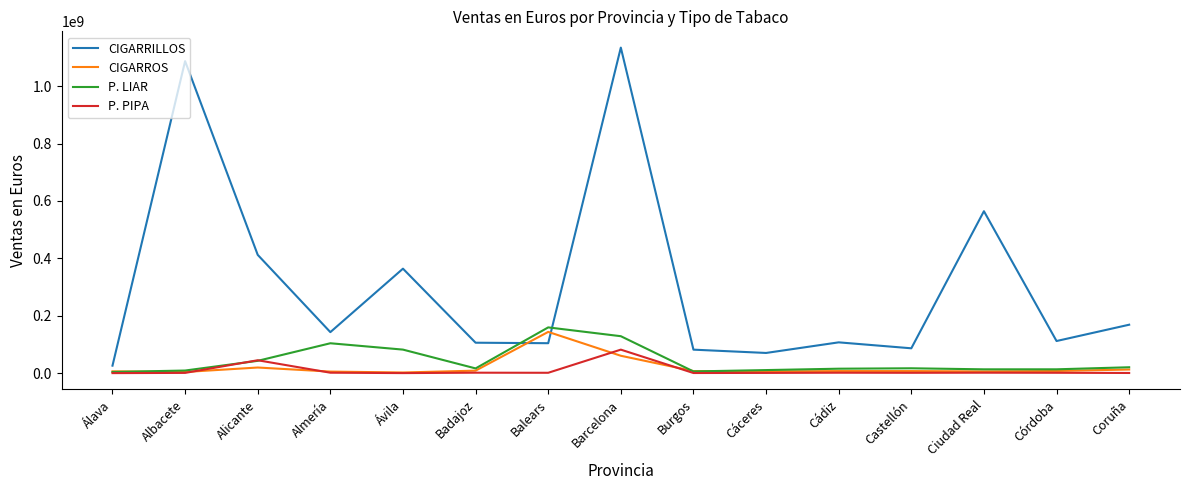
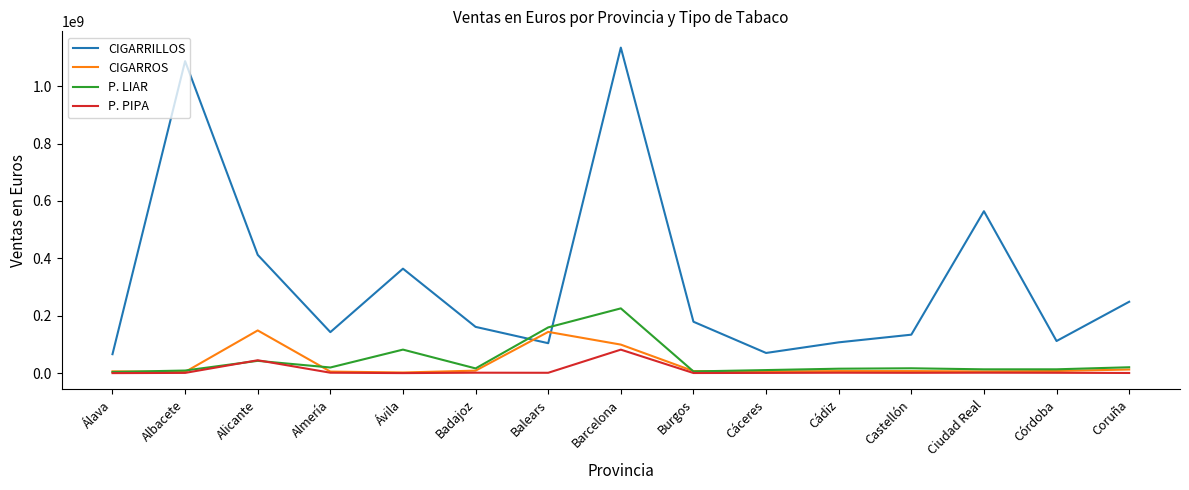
  {
    "CIGARRILLOS": {
-     "Álava": 30000000,
+     "Álava": 70000000,
      "Alicante": 410000000,
      "Almería": 140000000,
      "Ávila": 360000000,
-     "Badajoz": 110000000,
+     "Badajoz": 160000000,
      "Balears": 100000000,
      "Barcelona": 1130000000,
-     "Burgos": 80000000,
+     "Burgos": 180000000,
      "Cáceres": 70000000,
      "Cádiz": 110000000,
-     "Castellón": 90000000,
+     "Castellón": 130000000,
      "Ciudad Real": 560000000,
      "Córdoba": 110000000,
-     "Coruña": 170000000
+     "Coruña": 250000000
    },
    "CIGARROS": {
-     "Alicante": 20000000,
+     "Alicante": 150000000,
      "Balears": 140000000,
-     "Barcelona": 60000000
+     "Barcelona": 100000000
    },
    "P. LIAR": {
-     "Almería": 100000000,
+     "Almería": 20000000,
      "Ávila": 80000000,
      "Balears": 160000000,
-     "Barcelona": 130000000,
+     "Barcelona": 230000000,
      "Castellón": 20000000
    },
    "P. PIPA": {
      "Balears": 0,
      "Barcelona": 80000000,
      "Coruña": 0
    }
  }
